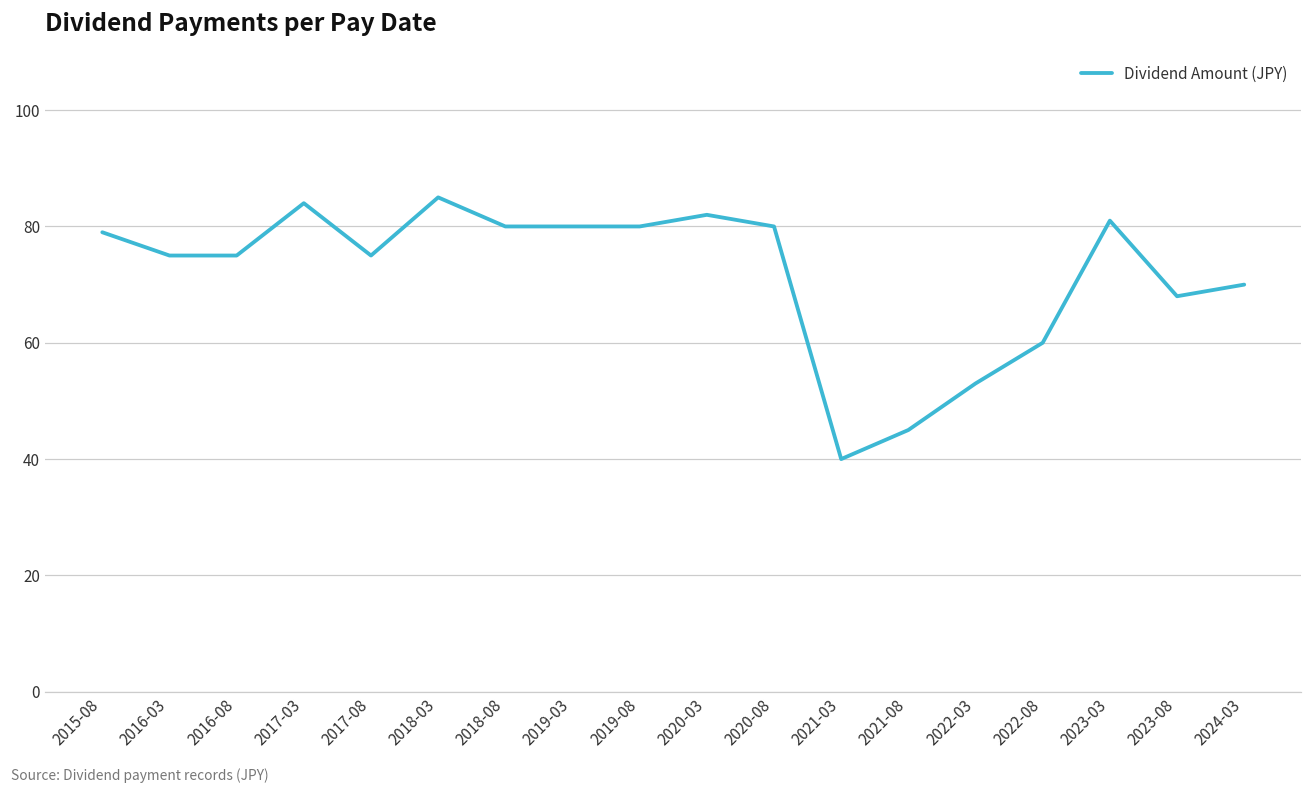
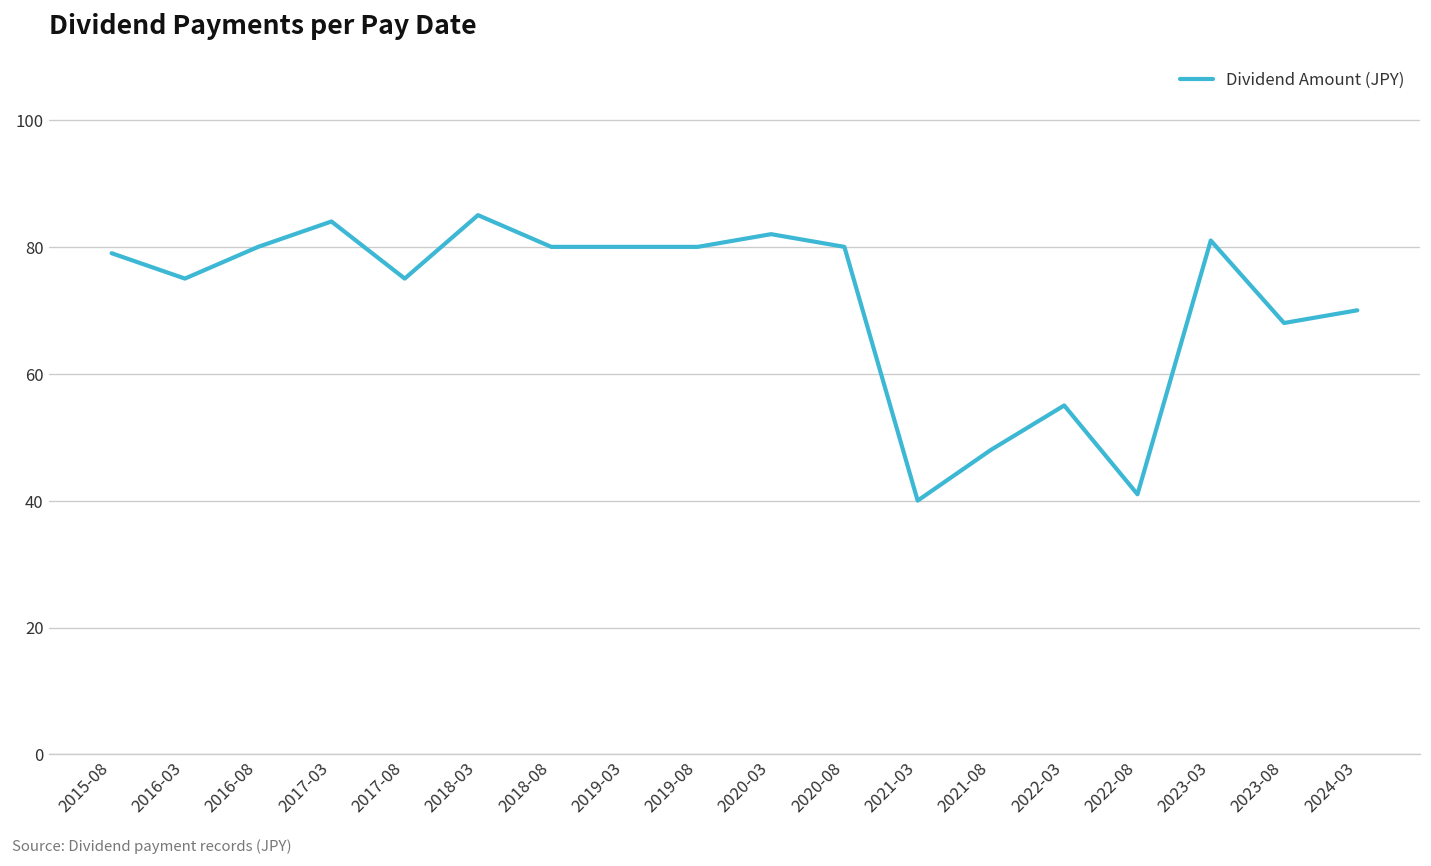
  {
    "2015-08": 79,
    "2016-03": 75,
-   "2016-08": 75,
+   "2016-08": 80,
    "2017-03": 84,
    "2017-08": 75,
    "2018-03": 85,
    "2018-08": 80,
    "2019-03": 80,
    "2019-08": 80,
    "2020-03": 82,
    "2020-08": 80,
    "2021-03": 40,
-   "2021-08": 45,
-   "2022-03": 53,
-   "2022-08": 60,
+   "2021-08": 48,
+   "2022-03": 55,
+   "2022-08": 41,
    "2023-03": 81,
    "2023-08": 68,
    "2024-03": 70
  }
